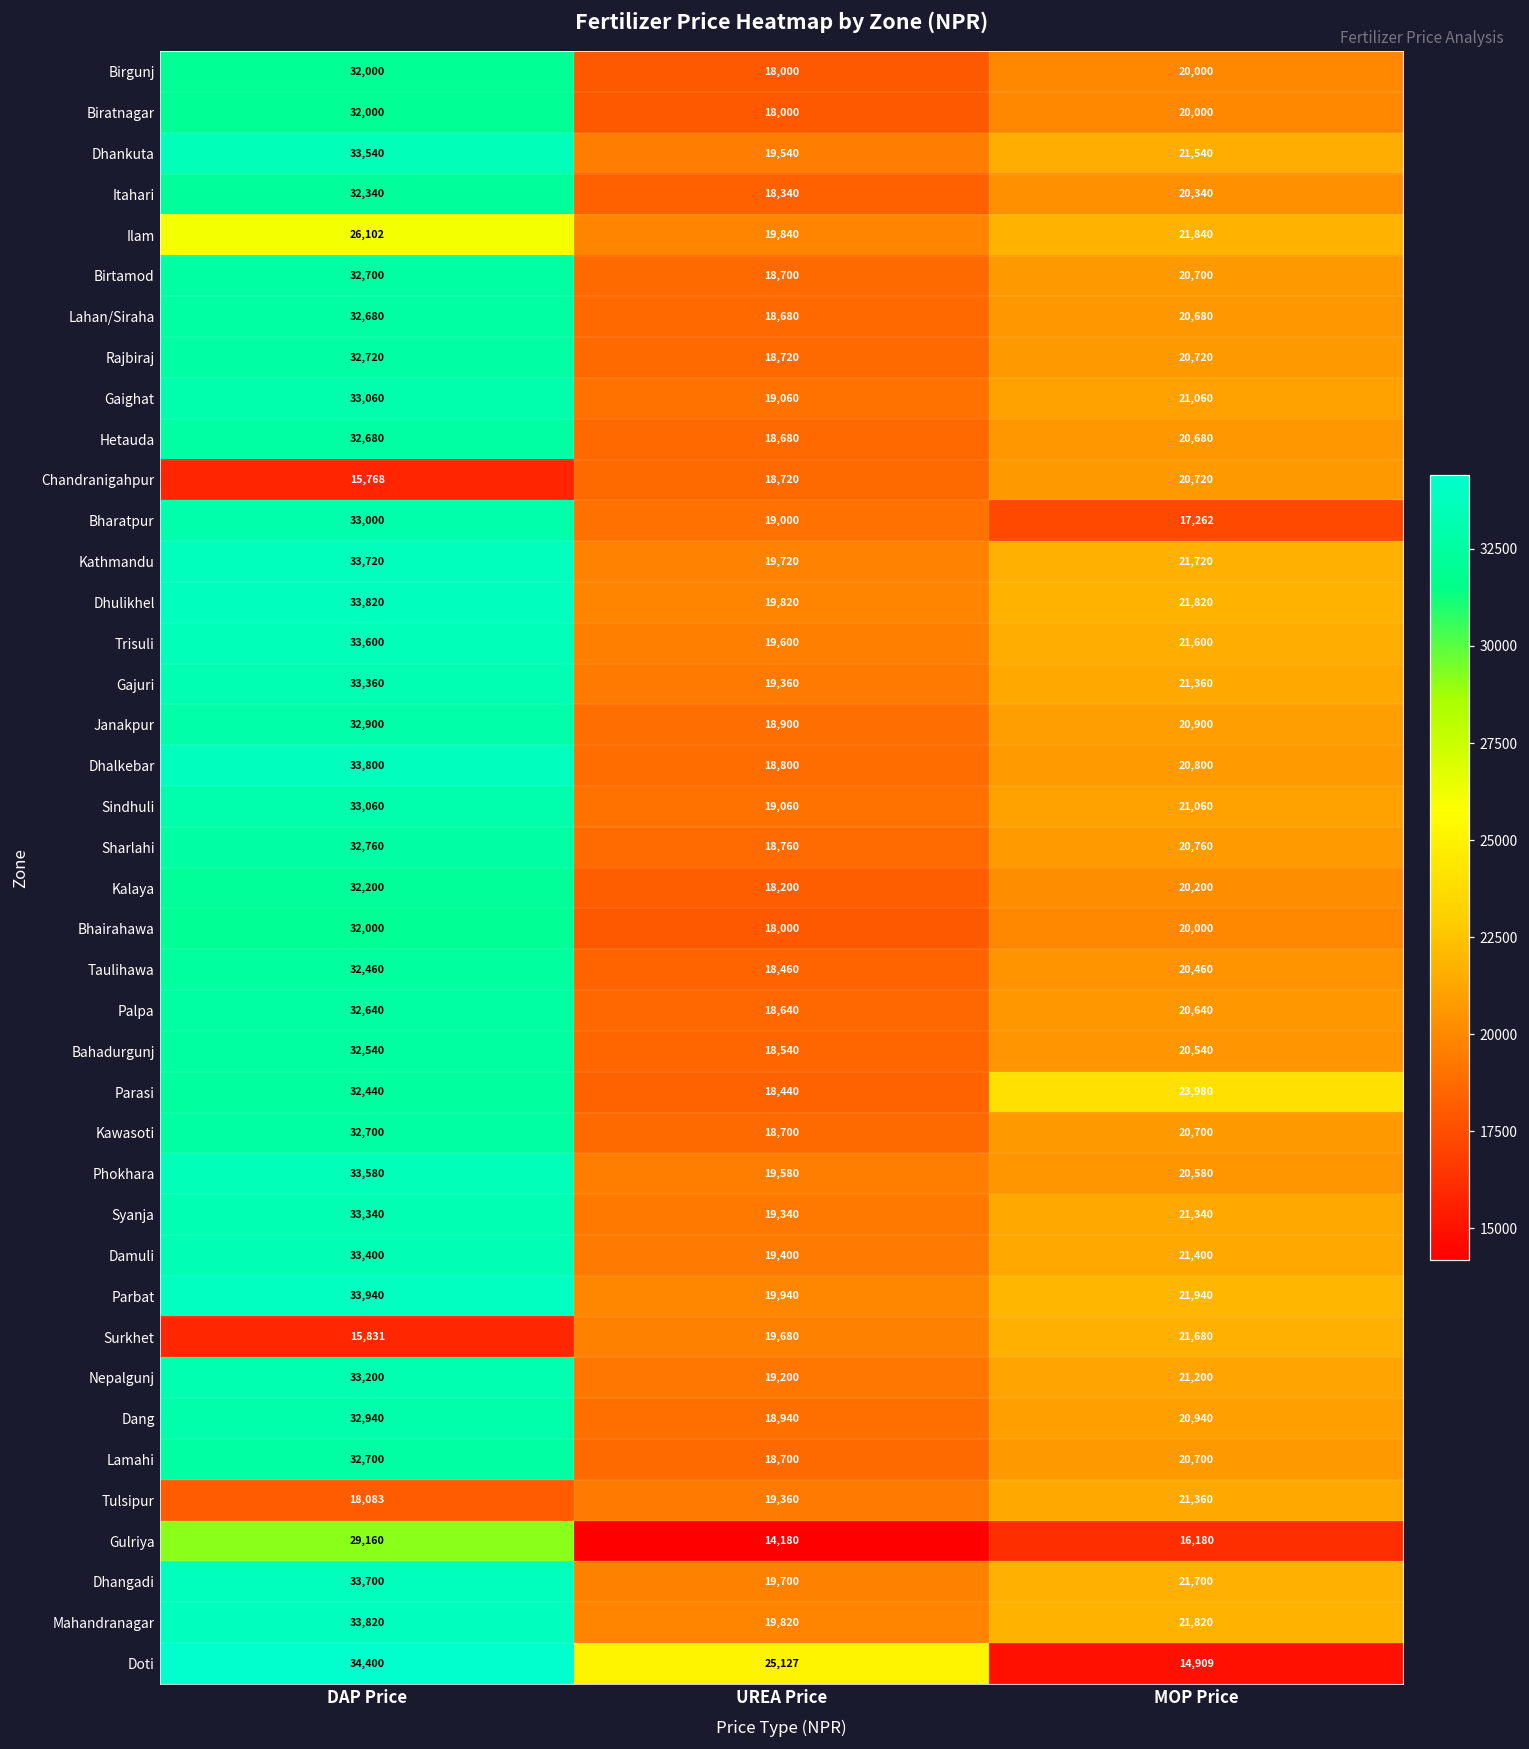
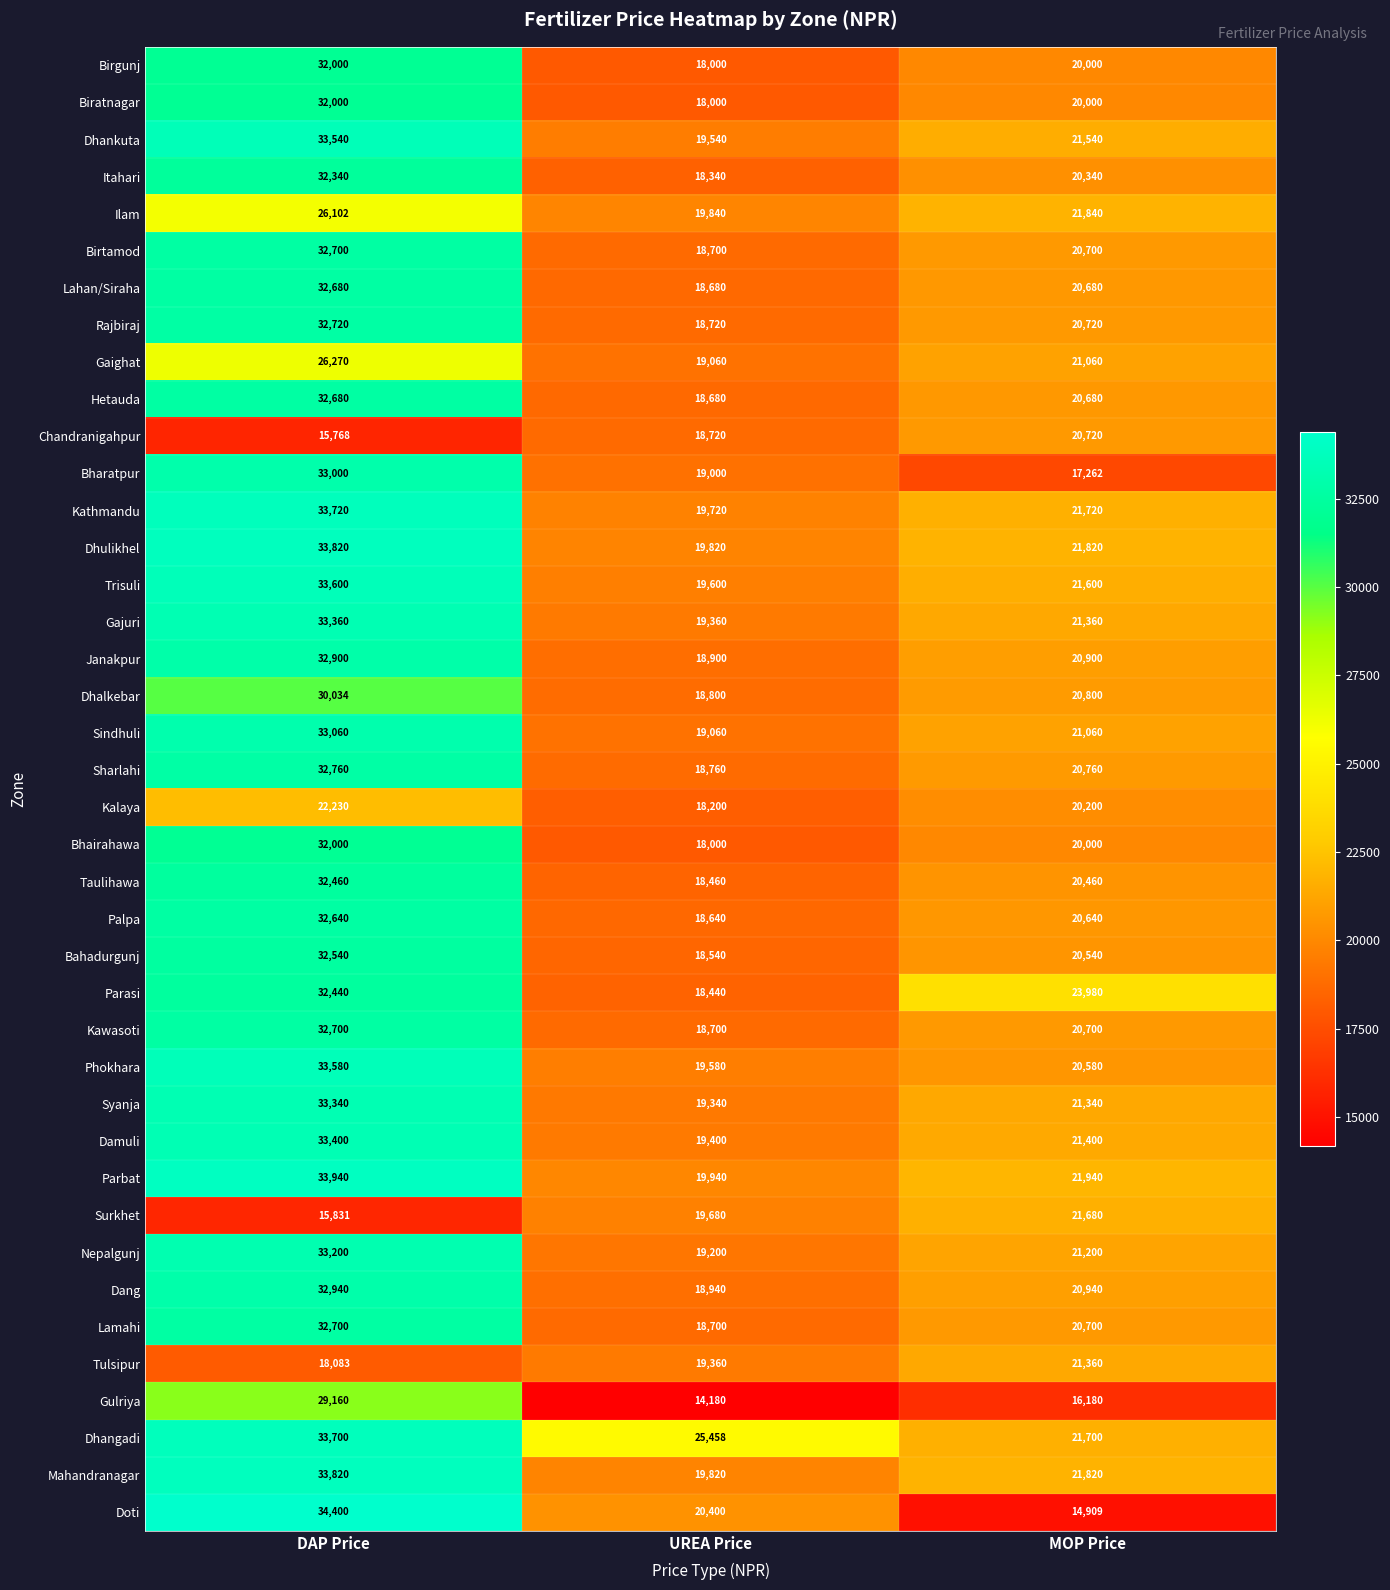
  {
    "Birgunj": {
      "DAP Price": "32,000",
      "UREA Price": "18,000",
      "MOP Price": "20,000"
    },
    "Biratnagar": {
      "DAP Price": "32,000",
      "UREA Price": "18,000",
      "MOP Price": "20,000"
    },
    "Dhankuta": {
      "DAP Price": "33,540",
      "UREA Price": "19,540",
      "MOP Price": "21,540"
    },
    "Itahari": {
      "DAP Price": "32,340",
      "UREA Price": "18,340",
      "MOP Price": "20,340"
    },
    "Ilam": {
      "DAP Price": "26,102",
      "UREA Price": "19,840",
      "MOP Price": "21,840"
    },
    "Birtamod": {
      "DAP Price": "32,700",
      "UREA Price": "18,700",
      "MOP Price": "20,700"
    },
    "Lahan/Siraha": {
      "DAP Price": "32,680",
      "UREA Price": "18,680",
      "MOP Price": "20,680"
    },
    "Rajbiraj": {
      "DAP Price": "32,720",
      "UREA Price": "18,720",
      "MOP Price": "20,720"
    },
    "Gaighat": {
-     "DAP Price": "33,060",
+     "DAP Price": "26,270",
      "UREA Price": "19,060",
      "MOP Price": "21,060"
    },
    "Hetauda": {
      "DAP Price": "32,680",
      "UREA Price": "18,680",
      "MOP Price": "20,680"
    },
    "Chandranigahpur": {
      "DAP Price": "15,768",
      "UREA Price": "18,720",
      "MOP Price": "20,720"
    },
    "Bharatpur": {
      "DAP Price": "33,000",
      "UREA Price": "19,000",
      "MOP Price": "17,262"
    },
    "Kathmandu": {
      "DAP Price": "33,720",
      "UREA Price": "19,720",
      "MOP Price": "21,720"
    },
    "Dhulikhel": {
      "DAP Price": "33,820",
      "UREA Price": "19,820",
      "MOP Price": "21,820"
    },
    "Trisuli": {
      "DAP Price": "33,600",
      "UREA Price": "19,600",
      "MOP Price": "21,600"
    },
    "Gajuri": {
      "DAP Price": "33,360",
      "UREA Price": "19,360",
      "MOP Price": "21,360"
    },
    "Janakpur": {
      "DAP Price": "32,900",
      "UREA Price": "18,900",
      "MOP Price": "20,900"
    },
    "Dhalkebar": {
-     "DAP Price": "33,800",
+     "DAP Price": "30,034",
      "UREA Price": "18,800",
      "MOP Price": "20,800"
    },
    "Sindhuli": {
      "DAP Price": "33,060",
      "UREA Price": "19,060",
      "MOP Price": "21,060"
    },
    "Sharlahi": {
      "DAP Price": "32,760",
      "UREA Price": "18,760",
      "MOP Price": "20,760"
    },
    "Kalaya": {
-     "DAP Price": "32,200",
+     "DAP Price": "22,230",
      "UREA Price": "18,200",
      "MOP Price": "20,200"
    },
    "Bhairahawa": {
      "DAP Price": "32,000",
      "UREA Price": "18,000",
      "MOP Price": "20,000"
    },
    "Taulihawa": {
      "DAP Price": "32,460",
      "UREA Price": "18,460",
      "MOP Price": "20,460"
    },
    "Palpa": {
      "DAP Price": "32,640",
      "UREA Price": "18,640",
      "MOP Price": "20,640"
    },
    "Bahadurgunj": {
      "DAP Price": "32,540",
      "UREA Price": "18,540",
      "MOP Price": "20,540"
    },
    "Parasi": {
      "DAP Price": "32,440",
      "UREA Price": "18,440",
      "MOP Price": "23,980"
    },
    "Kawasoti": {
      "DAP Price": "32,700",
      "UREA Price": "18,700",
      "MOP Price": "20,700"
    },
    "Phokhara": {
      "DAP Price": "33,580",
      "UREA Price": "19,580",
      "MOP Price": "20,580"
    },
    "Syanja": {
      "DAP Price": "33,340",
      "UREA Price": "19,340",
      "MOP Price": "21,340"
    },
    "Damuli": {
      "DAP Price": "33,400",
      "UREA Price": "19,400",
      "MOP Price": "21,400"
    },
    "Parbat": {
      "DAP Price": "33,940",
      "UREA Price": "19,940",
      "MOP Price": "21,940"
    },
    "Surkhet": {
      "DAP Price": "15,831",
      "UREA Price": "19,680",
      "MOP Price": "21,680"
    },
    "Nepalgunj": {
      "DAP Price": "33,200",
      "UREA Price": "19,200",
      "MOP Price": "21,200"
    },
    "Dang": {
      "DAP Price": "32,940",
      "UREA Price": "18,940",
      "MOP Price": "20,940"
    },
    "Lamahi": {
      "DAP Price": "32,700",
      "UREA Price": "18,700",
      "MOP Price": "20,700"
    },
    "Tulsipur": {
      "DAP Price": "18,083",
      "UREA Price": "19,360",
      "MOP Price": "21,360"
    },
    "Gulriya": {
      "DAP Price": "29,160",
      "UREA Price": "14,180",
      "MOP Price": "16,180"
    },
    "Dhangadi": {
      "DAP Price": "33,700",
-     "UREA Price": "19,700",
+     "UREA Price": "25,458",
      "MOP Price": "21,700"
    },
    "Mahandranagar": {
      "DAP Price": "33,820",
      "UREA Price": "19,820",
      "MOP Price": "21,820"
    },
    "Doti": {
      "DAP Price": "34,400",
-     "UREA Price": "25,127",
+     "UREA Price": "20,400",
      "MOP Price": "14,909"
    }
  }
